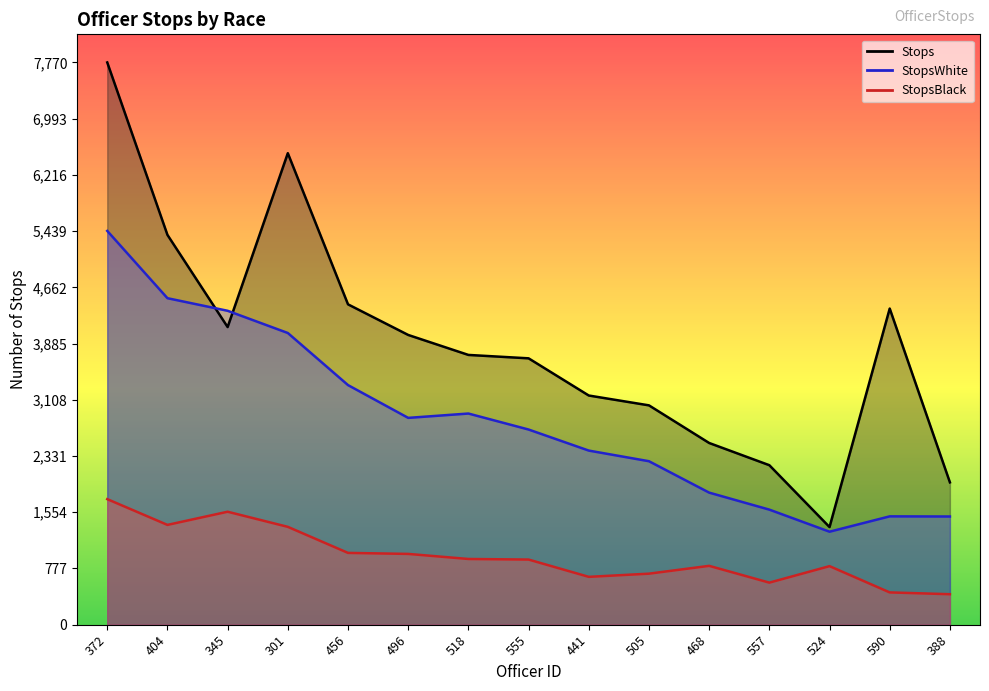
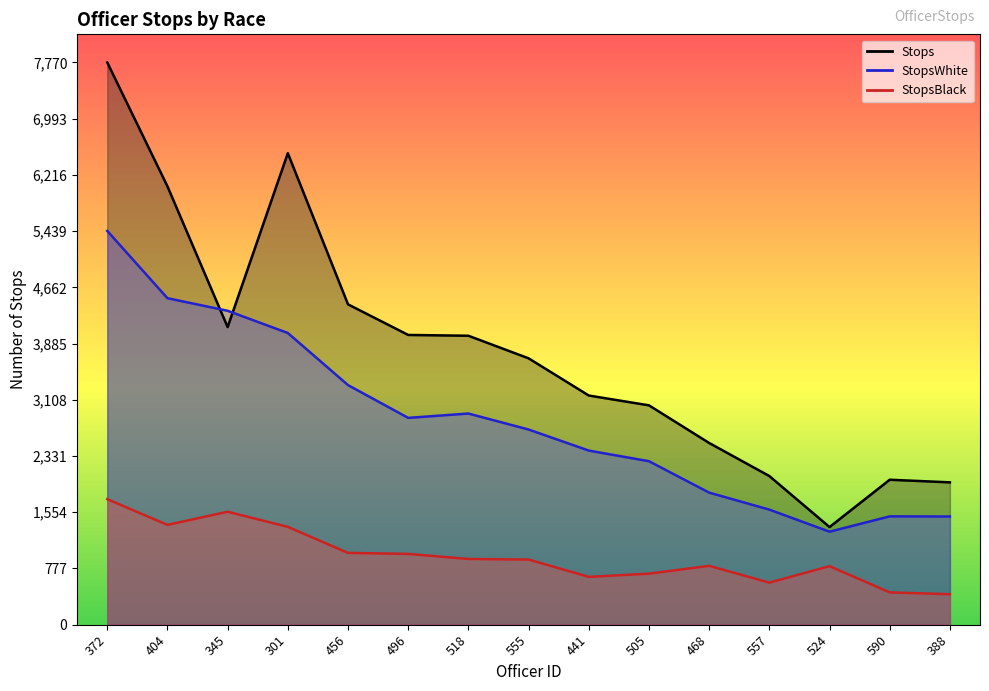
  {
    "Stops": {
      "372": "7,800",
-     "404": "5,400",
+     "404": "6,100",
      "345": "4,100",
      "301": "6,500",
      "456": "4,400",
      "496": "4,000",
-     "518": "3,700",
+     "518": "4,000",
      "555": "3,700",
      "441": "3,200",
      "505": "3,000",
      "468": "2,500",
-     "557": "2,200",
+     "557": "2,100",
      "524": "1,300",
-     "590": "4,400",
+     "590": "2,000",
      "388": "2,000"
    }
  }
